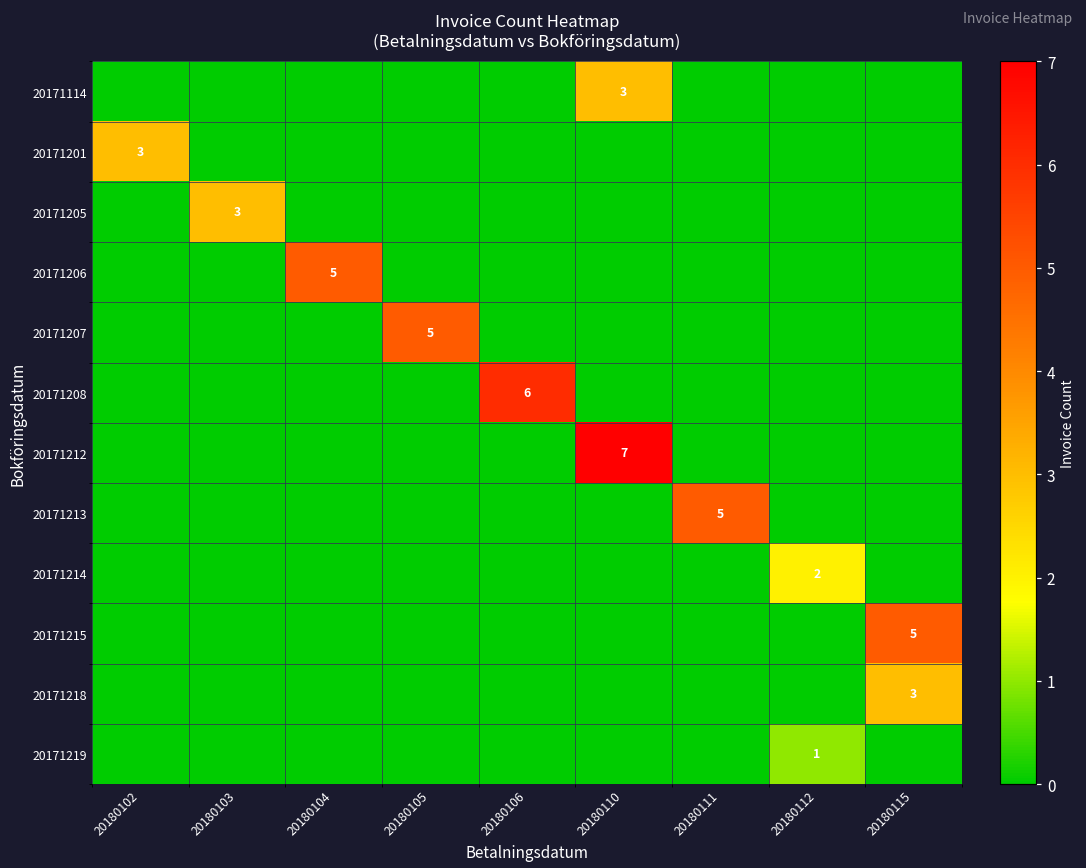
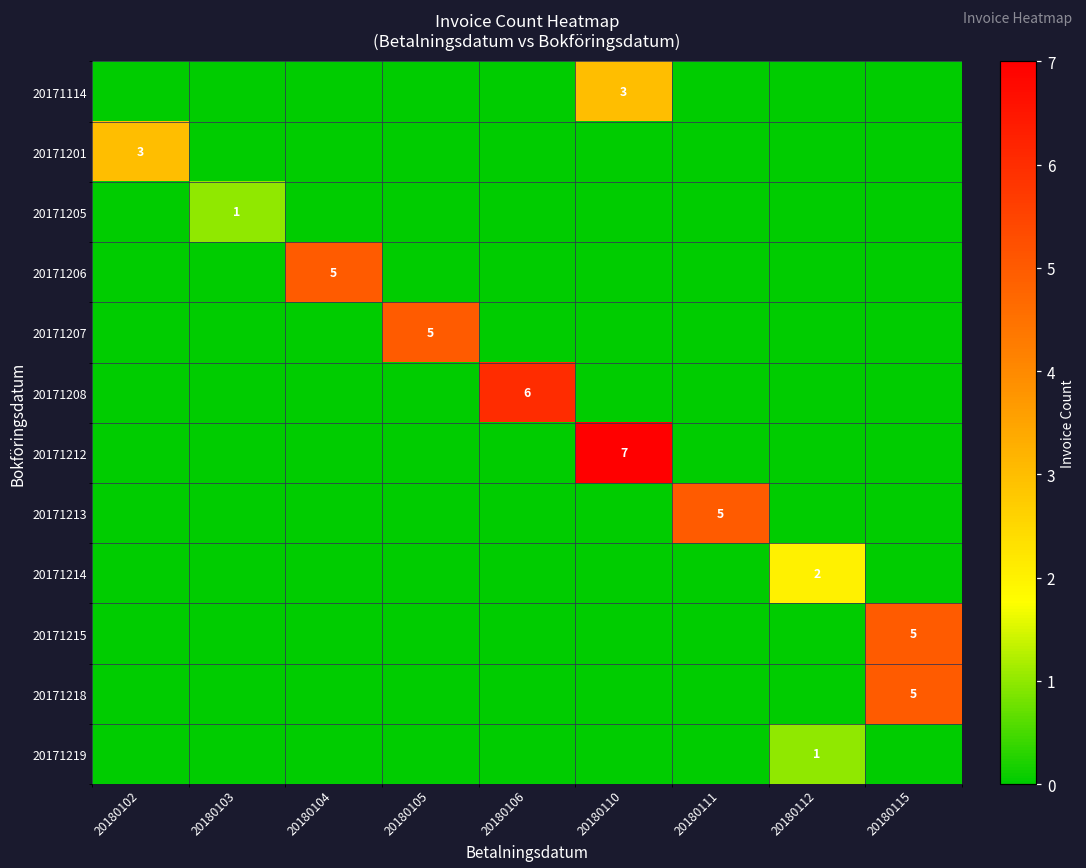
  {
    "20171114": {
      "20180110": 3
    },
    "20171201": {
      "20180102": 3
    },
    "20171205": {
-     "20180103": 3
+     "20180103": 1
    },
    "20171206": {
      "20180104": 5
    },
    "20171207": {
      "20180105": 5
    },
    "20171208": {
      "20180106": 6
    },
    "20171212": {
      "20180110": 7
    },
    "20171213": {
      "20180111": 5
    },
    "20171214": {
      "20180112": 2
    },
    "20171215": {
      "20180115": 5
    },
    "20171218": {
-     "20180115": 3
+     "20180115": 5
    },
    "20171219": {
      "20180112": 1
    }
  }
